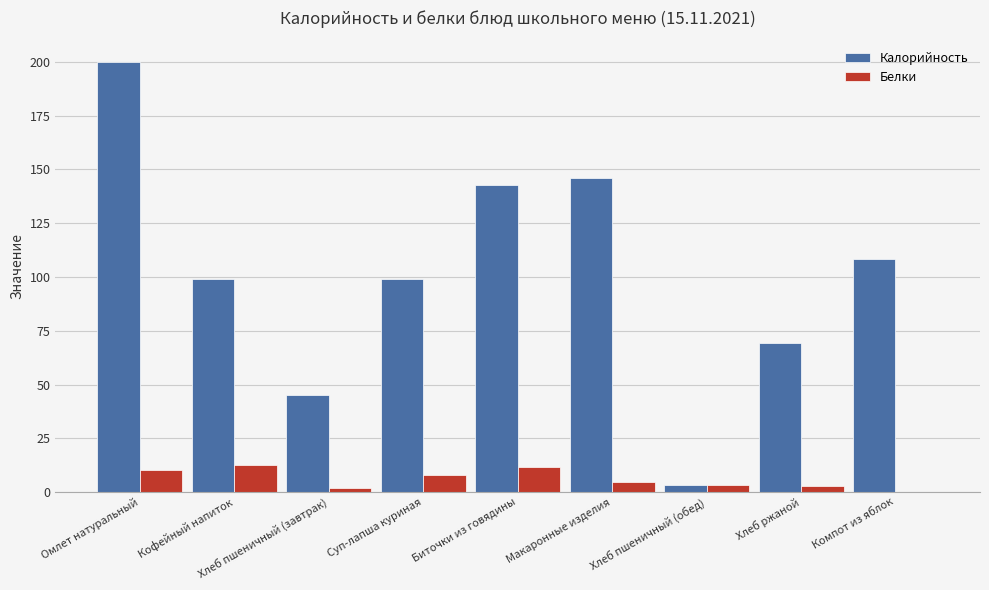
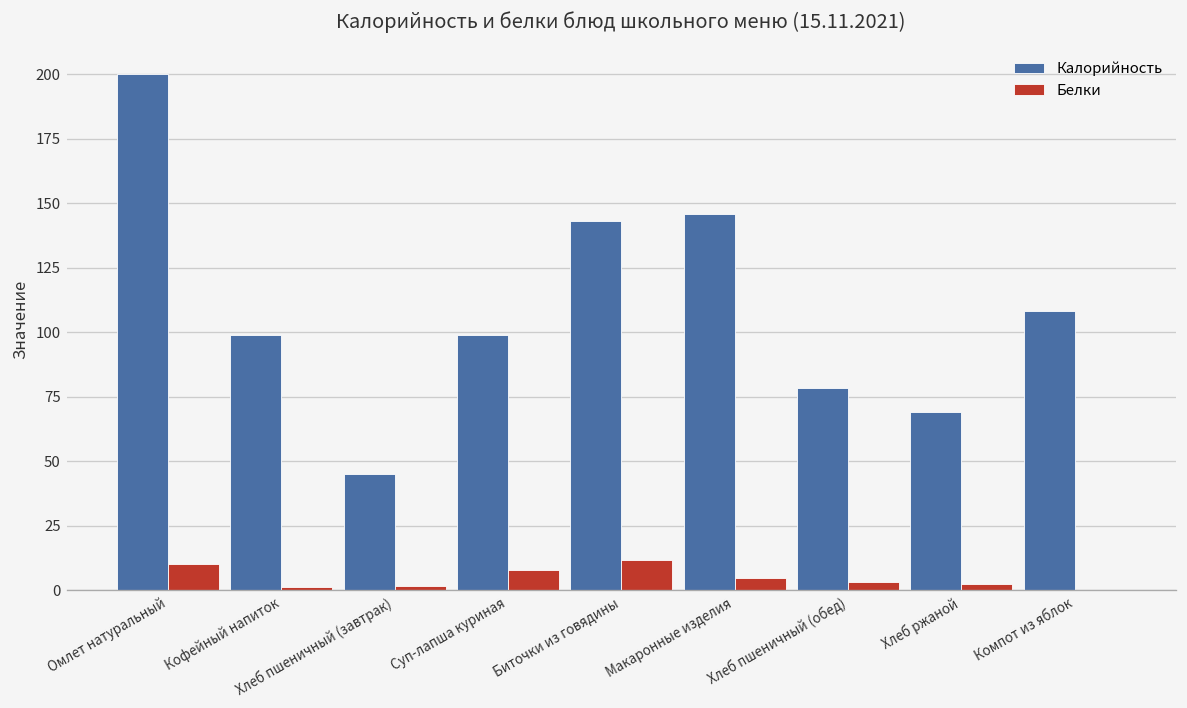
  {
    "Калорийность": {
      "Омлет натуральный": 200,
      "Кофейный напиток": 99,
      "Хлеб пшеничный (завтрак)": 45,
      "Суп-лапша куриная": 99,
      "Биточки из говядины": 143,
      "Макаронные изделия": 146,
-     "Хлеб пшеничный (обед)": 3,
+     "Хлеб пшеничный (обед)": 79,
      "Хлеб ржаной": 69,
      "Компот из яблок": 108
    },
    "Белки": {
      "Омлет натуральный": 10,
-     "Кофейный напиток": 12,
+     "Кофейный напиток": 1,
      "Хлеб пшеничный (завтрак)": 2,
      "Суп-лапша куриная": 8,
      "Биточки из говядины": 12,
      "Макаронные изделия": 5,
      "Хлеб пшеничный (обед)": 3,
      "Хлеб ржаной": 3
    }
  }
